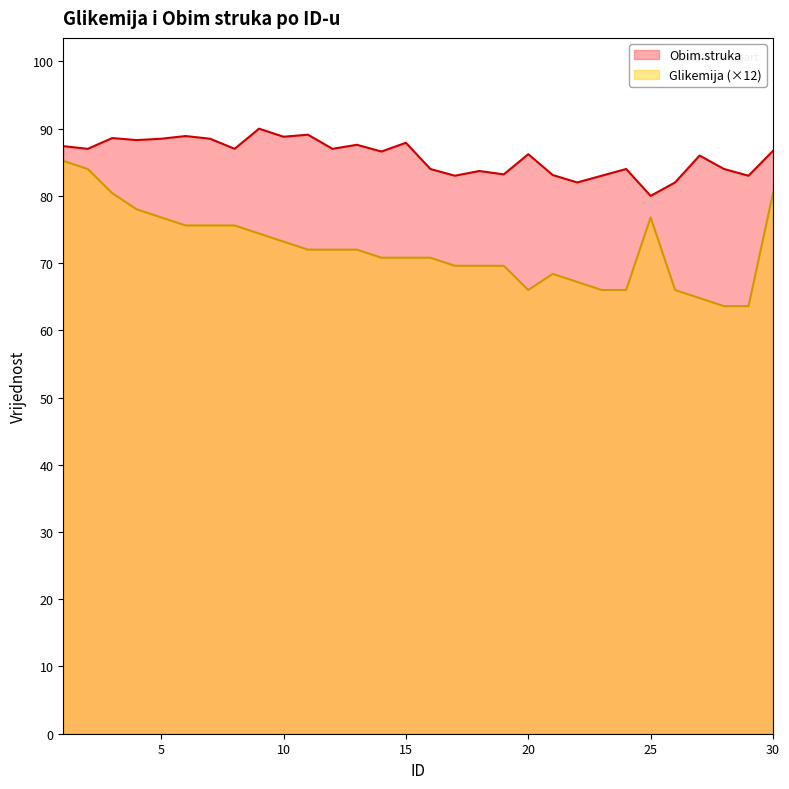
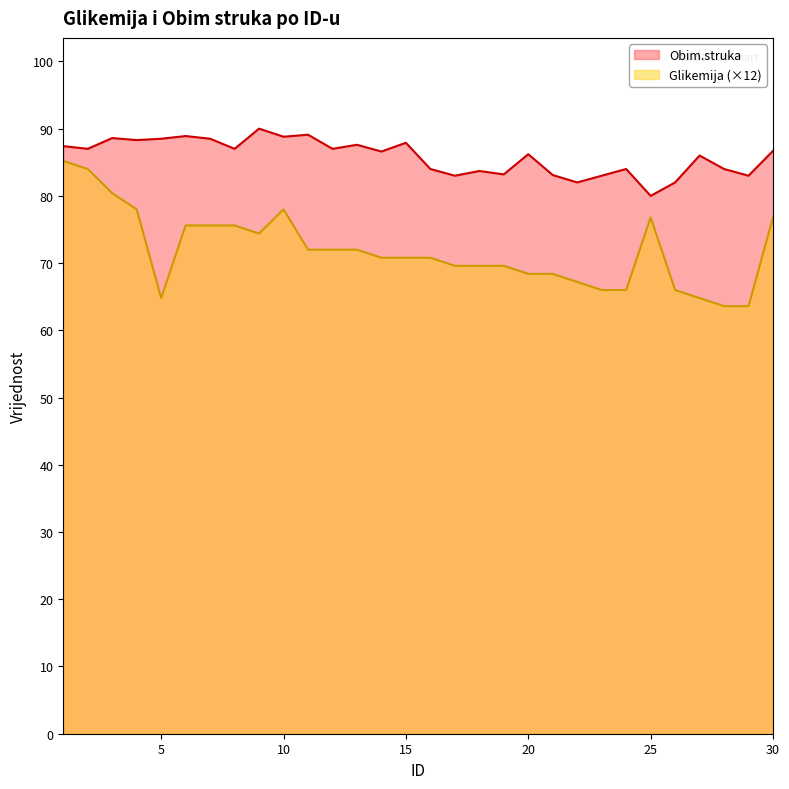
  {
    "Obim.struka": {
      "5": 89,
      "10": 89,
      "15": 88,
      "20": 86,
      "25": 80,
      "30": 87
    },
    "Glikemija (×12)": {
-     "5": 77,
-     "10": 73,
+     "5": 65,
+     "10": 78,
      "15": 71,
-     "20": 66,
+     "20": 68,
      "25": 77,
-     "30": 80
+     "30": 77
    }
  }
